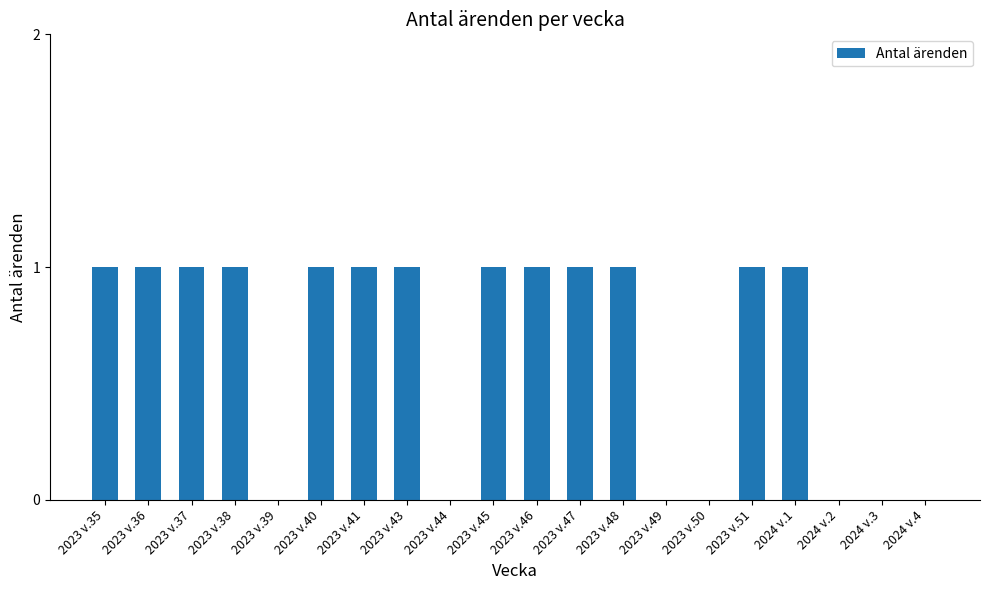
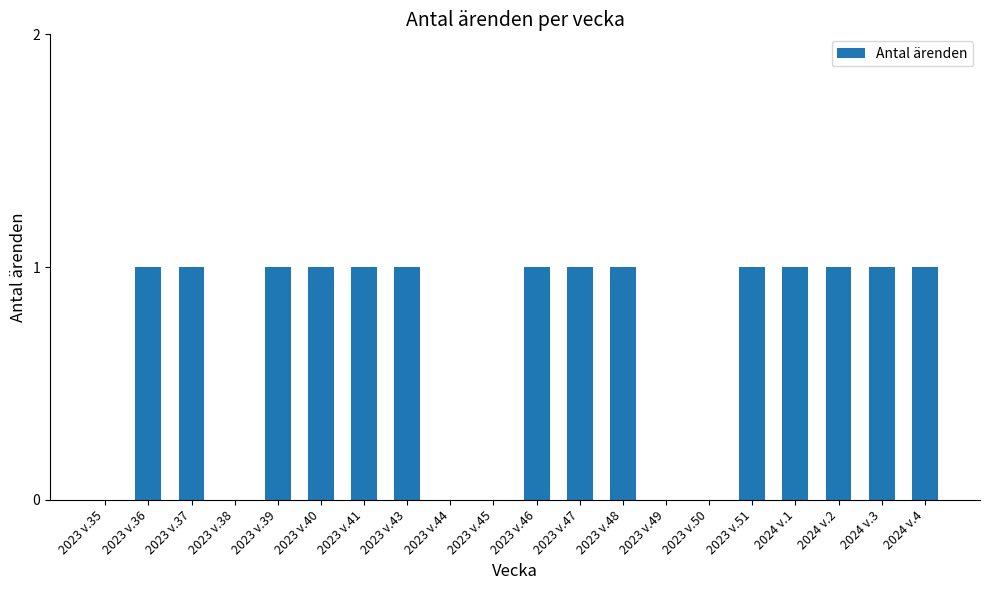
  {
-   "2023 v.35": 1,
+   "2023 v.35": 0,
    "2023 v.36": 1,
    "2023 v.37": 1,
-   "2023 v.38": 1,
-   "2023 v.39": 0,
+   "2023 v.38": 0,
+   "2023 v.39": 1,
    "2023 v.40": 1,
    "2023 v.41": 1,
    "2023 v.43": 1,
    "2023 v.44": 0,
-   "2023 v.45": 1,
+   "2023 v.45": 0,
    "2023 v.46": 1,
    "2023 v.47": 1,
    "2023 v.48": 1,
    "2023 v.49": 0,
    "2023 v.50": 0,
    "2023 v.51": 1,
    "2024 v.1": 1,
-   "2024 v.2": 0,
-   "2024 v.3": 0,
-   "2024 v.4": 0
+   "2024 v.2": 1,
+   "2024 v.3": 1,
+   "2024 v.4": 1
  }
